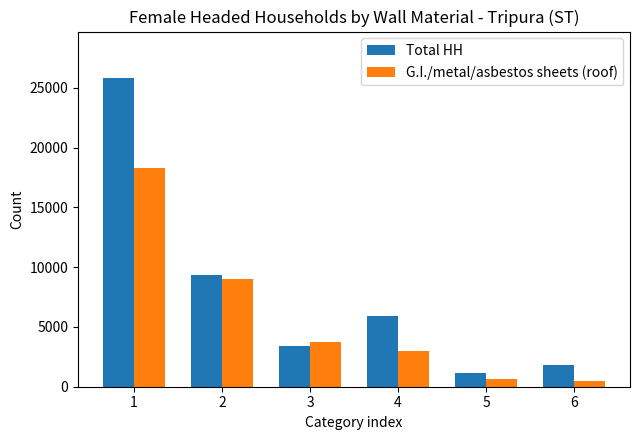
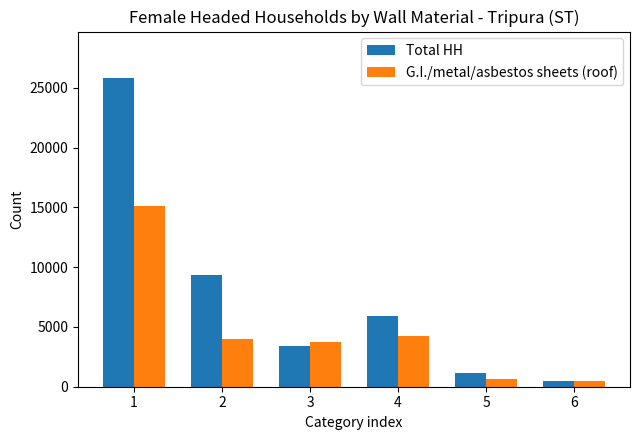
  {
    "Total HH": {
      "1": 25800,
      "2": 9300,
      "3": 3400,
      "4": 5900,
      "5": 1200,
-     "6": 1900
+     "6": 500
    },
    "G.I./metal/asbestos sheets (roof)": {
-     "1": 18300,
-     "2": 9000,
+     "1": 15100,
+     "2": 4000,
      "3": 3700,
-     "4": 3000,
+     "4": 4300,
      "5": 600,
      "6": 500
    }
  }
